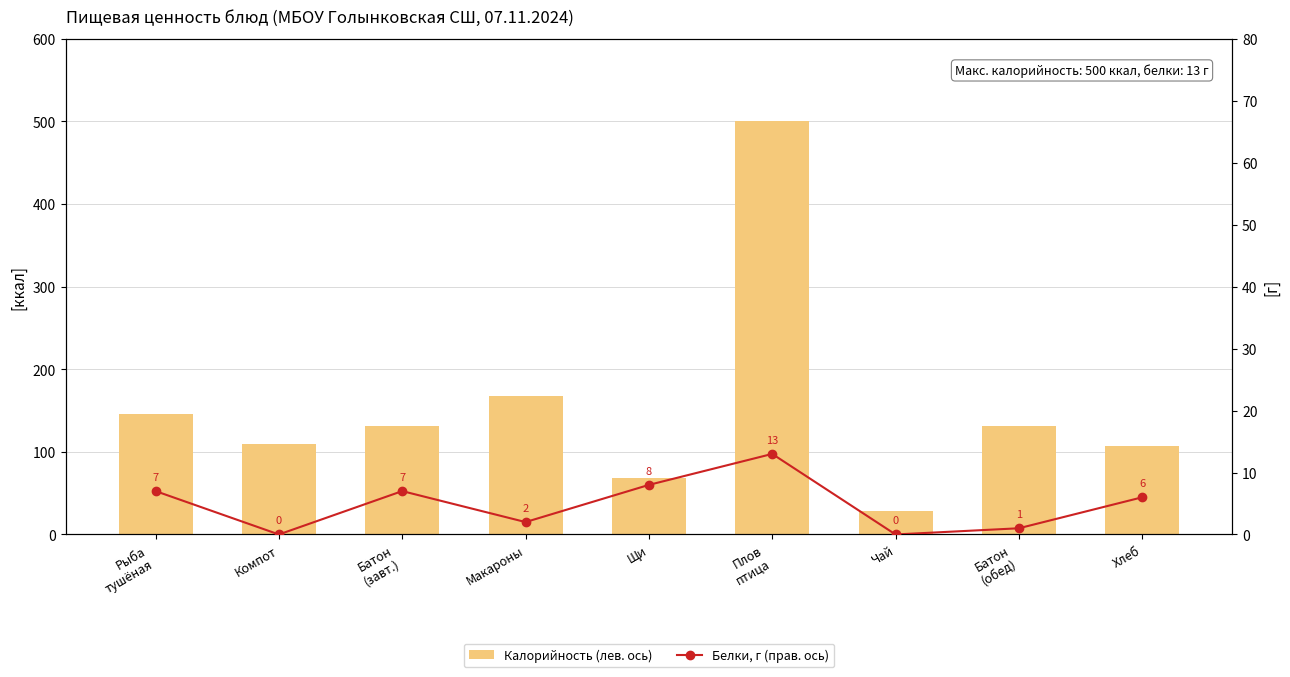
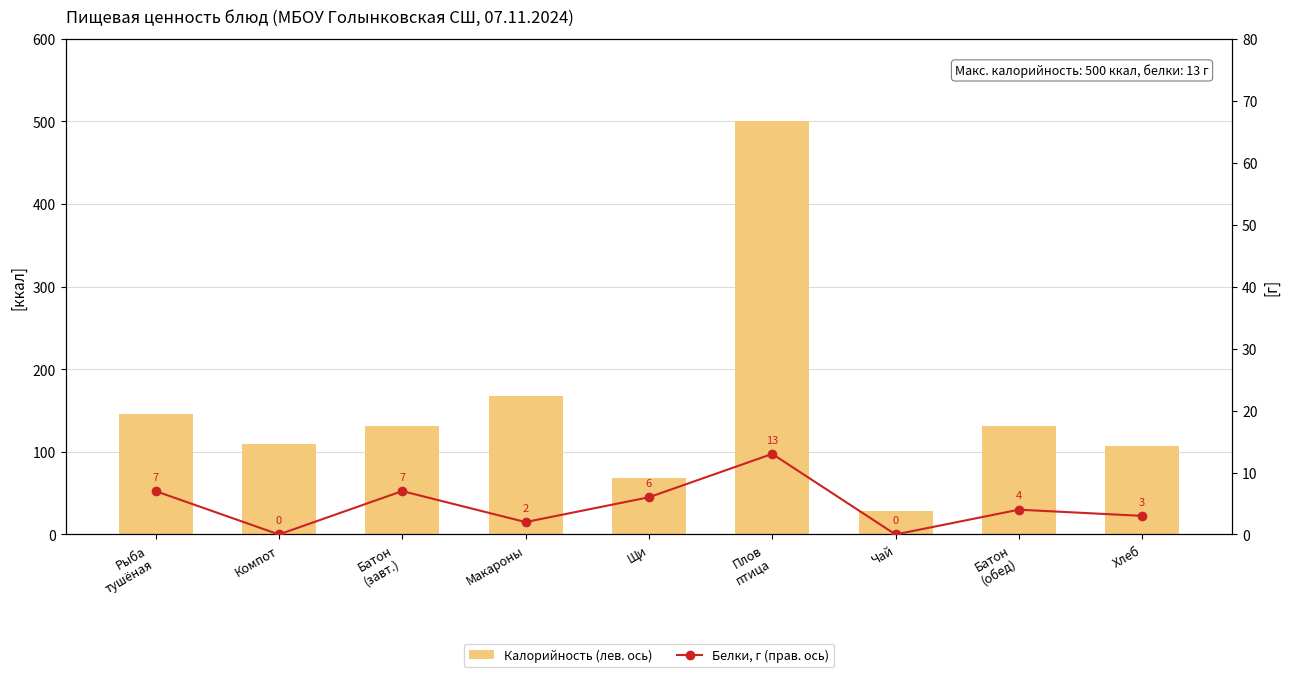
  {
    "Белки, г (прав. ось)": {
      "Рыба тушёная": 7,
      "Компот": 0,
      "Батон (завт.)": 7,
      "Макароны": 2,
-     "Щи": 8,
+     "Щи": 6,
      "Плов птица": 13,
      "Чай": 0,
-     "Батон (обед)": 1,
-     "Хлеб": 6
+     "Батон (обед)": 4,
+     "Хлеб": 3
    }
  }
